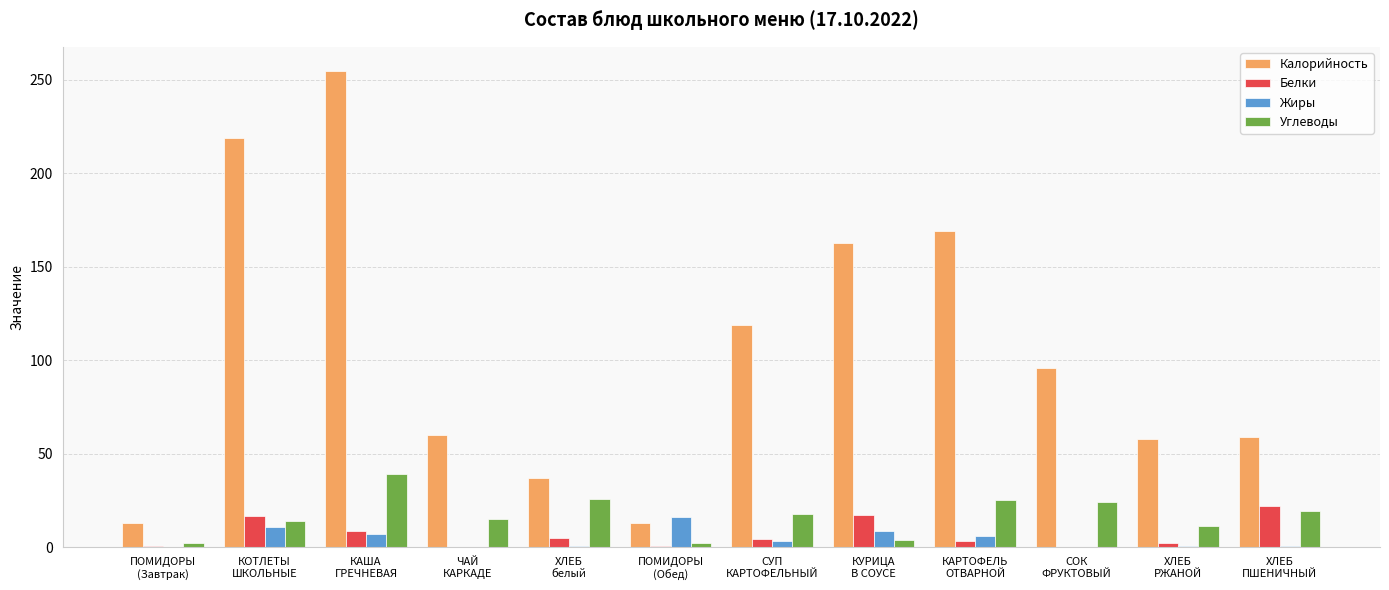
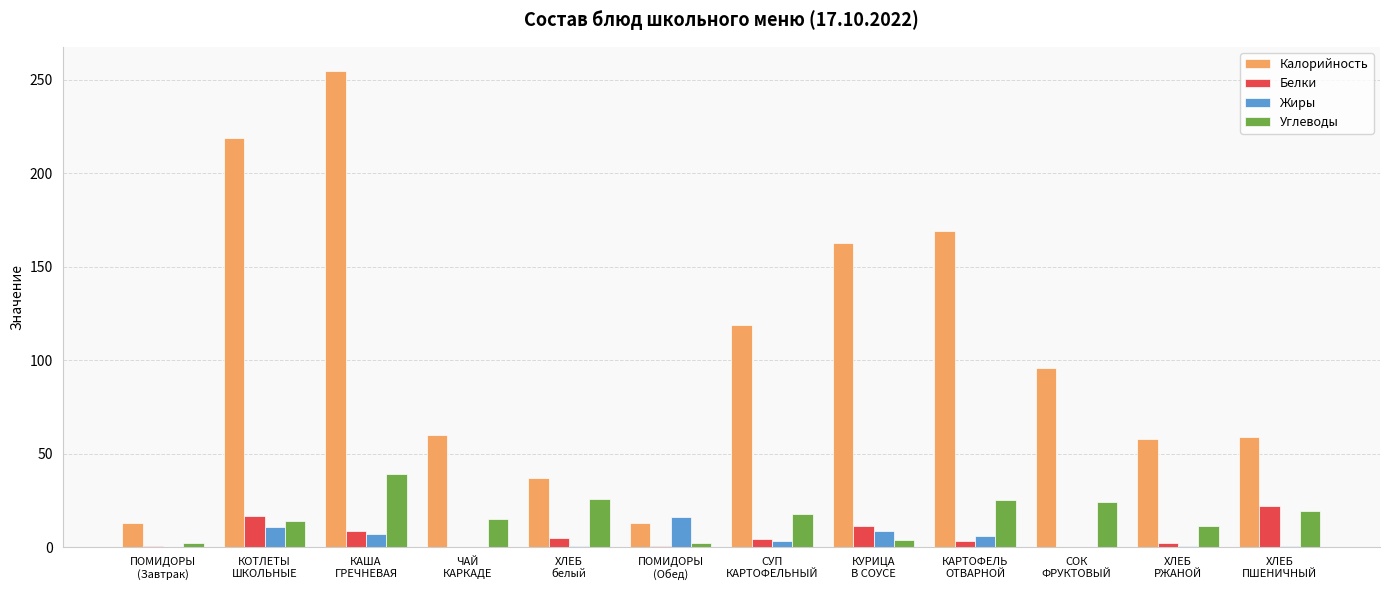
  {
    "Калорийность": {
      "ПОМИДОРЫ (Завтрак)": 13,
      "КОТЛЕТЫ ШКОЛЬНЫЕ": 219,
      "КАША ГРЕЧНЕВАЯ": 255,
      "ЧАЙ КАРКАДЕ": 60,
      "ХЛЕБ белый": 37,
      "ПОМИДОРЫ (Обед)": 13,
      "СУП КАРТОФЕЛЬНЫЙ": 119,
      "КУРИЦА В СОУСЕ": 163,
      "КАРТОФЕЛЬ ОТВАРНОЙ": 169,
      "СОК ФРУКТОВЫЙ": 96,
      "ХЛЕБ РЖАНОЙ": 58,
      "ХЛЕБ ПШЕНИЧНЫЙ": 59
    },
    "Белки": {
      "КОТЛЕТЫ ШКОЛЬНЫЕ": 17,
      "КАША ГРЕЧНЕВАЯ": 9,
      "ЧАЙ КАРКАДЕ": 0,
      "ХЛЕБ белый": 5,
      "СУП КАРТОФЕЛЬНЫЙ": 5,
-     "КУРИЦА В СОУСЕ": 17,
+     "КУРИЦА В СОУСЕ": 11,
      "КАРТОФЕЛЬ ОТВАРНОЙ": 3,
      "СОК ФРУКТОВЫЙ": 0,
      "ХЛЕБ РЖАНОЙ": 2,
      "ХЛЕБ ПШЕНИЧНЫЙ": 22
    },
    "Жиры": {
      "КОТЛЕТЫ ШКОЛЬНЫЕ": 11,
      "КАША ГРЕЧНЕВАЯ": 7,
      "ПОМИДОРЫ (Обед)": 16,
      "СУП КАРТОФЕЛЬНЫЙ": 3,
      "КУРИЦА В СОУСЕ": 9,
      "КАРТОФЕЛЬ ОТВАРНОЙ": 6,
      "СОК ФРУКТОВЫЙ": 0
    },
    "Углеводы": {
      "ПОМИДОРЫ (Завтрак)": 2,
      "КОТЛЕТЫ ШКОЛЬНЫЕ": 14,
      "КАША ГРЕЧНЕВАЯ": 39,
      "ЧАЙ КАРКАДЕ": 15,
      "ХЛЕБ белый": 26,
      "ПОМИДОРЫ (Обед)": 2,
      "СУП КАРТОФЕЛЬНЫЙ": 18,
      "КУРИЦА В СОУСЕ": 4,
      "КАРТОФЕЛЬ ОТВАРНОЙ": 25,
      "СОК ФРУКТОВЫЙ": 24,
      "ХЛЕБ РЖАНОЙ": 11,
      "ХЛЕБ ПШЕНИЧНЫЙ": 19
    }
  }
